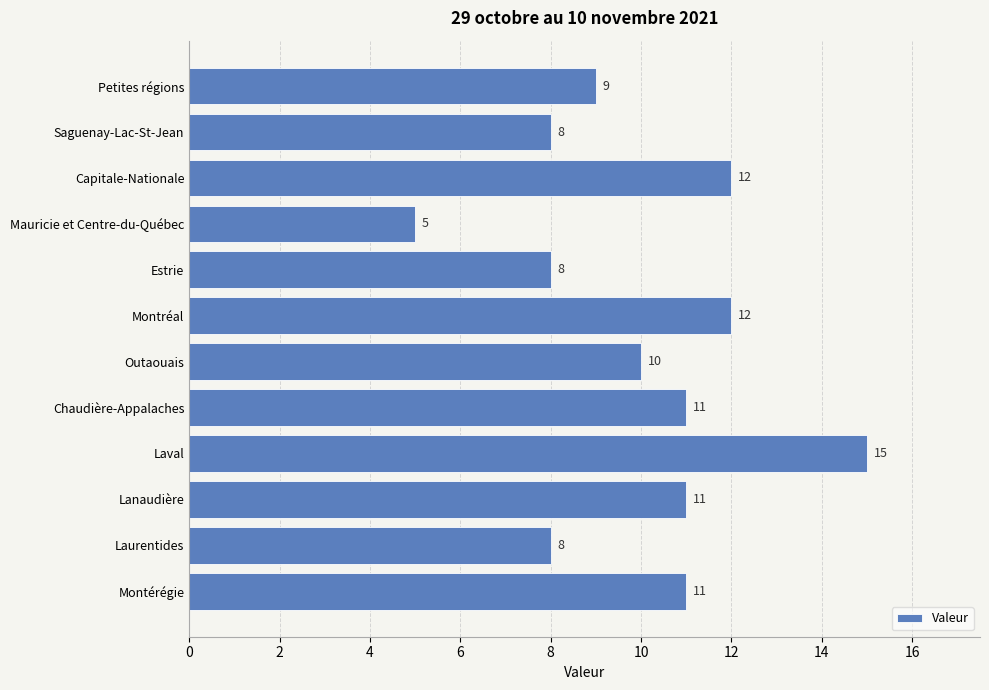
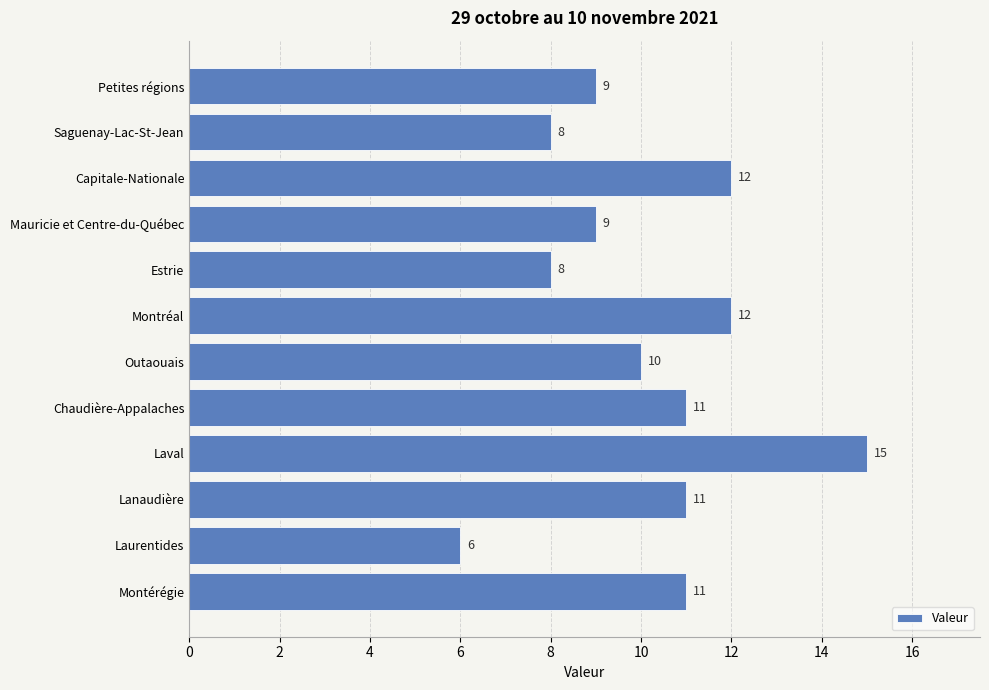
  {
    "Petites régions": 9,
    "Saguenay-Lac-St-Jean": 8,
    "Capitale-Nationale": 12,
-   "Mauricie et Centre-du-Québec": 5,
+   "Mauricie et Centre-du-Québec": 9,
    "Estrie": 8,
    "Montréal": 12,
    "Outaouais": 10,
    "Chaudière-Appalaches": 11,
    "Laval": 15,
    "Lanaudière": 11,
-   "Laurentides": 8,
+   "Laurentides": 6,
    "Montérégie": 11
  }
